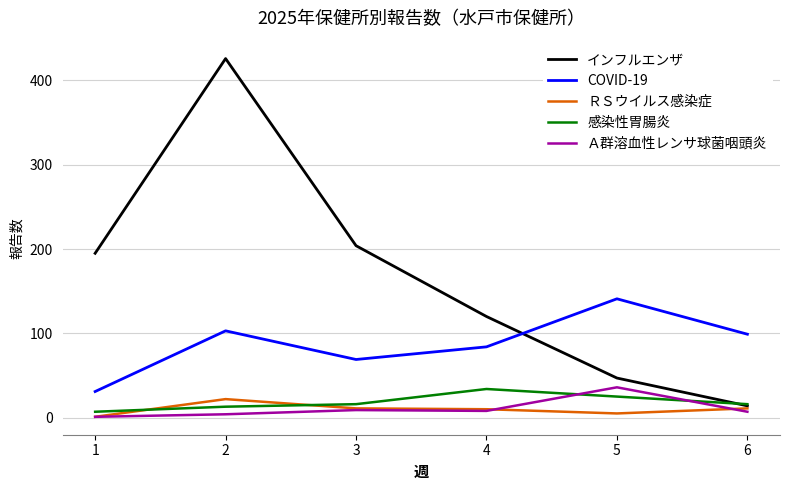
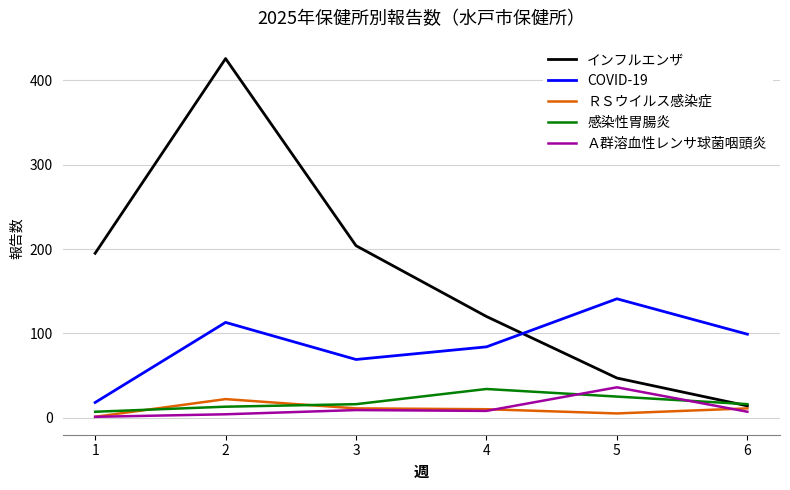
  {
    "インフルエンザ": {
      "1": 200,
      "2": 430,
      "3": 200,
      "4": 120,
      "5": 50
    },
    "COVID-19": {
-     "1": 30,
-     "2": 100,
+     "1": 20,
+     "2": 110,
      "3": 70,
      "4": 80,
      "5": 140,
      "6": 100
    },
    "ＲＳウイルス感染症": {
      "2": 20,
      "5": 10
    },
    "感染性胃腸炎": {
      "1": 10,
      "2": 10,
      "3": 20,
      "4": 30,
      "5": 30
    },
    "Ａ群溶血性レンサ球菌咽頭炎": {
      "2": 0,
      "5": 40,
      "6": 10
    }
  }
